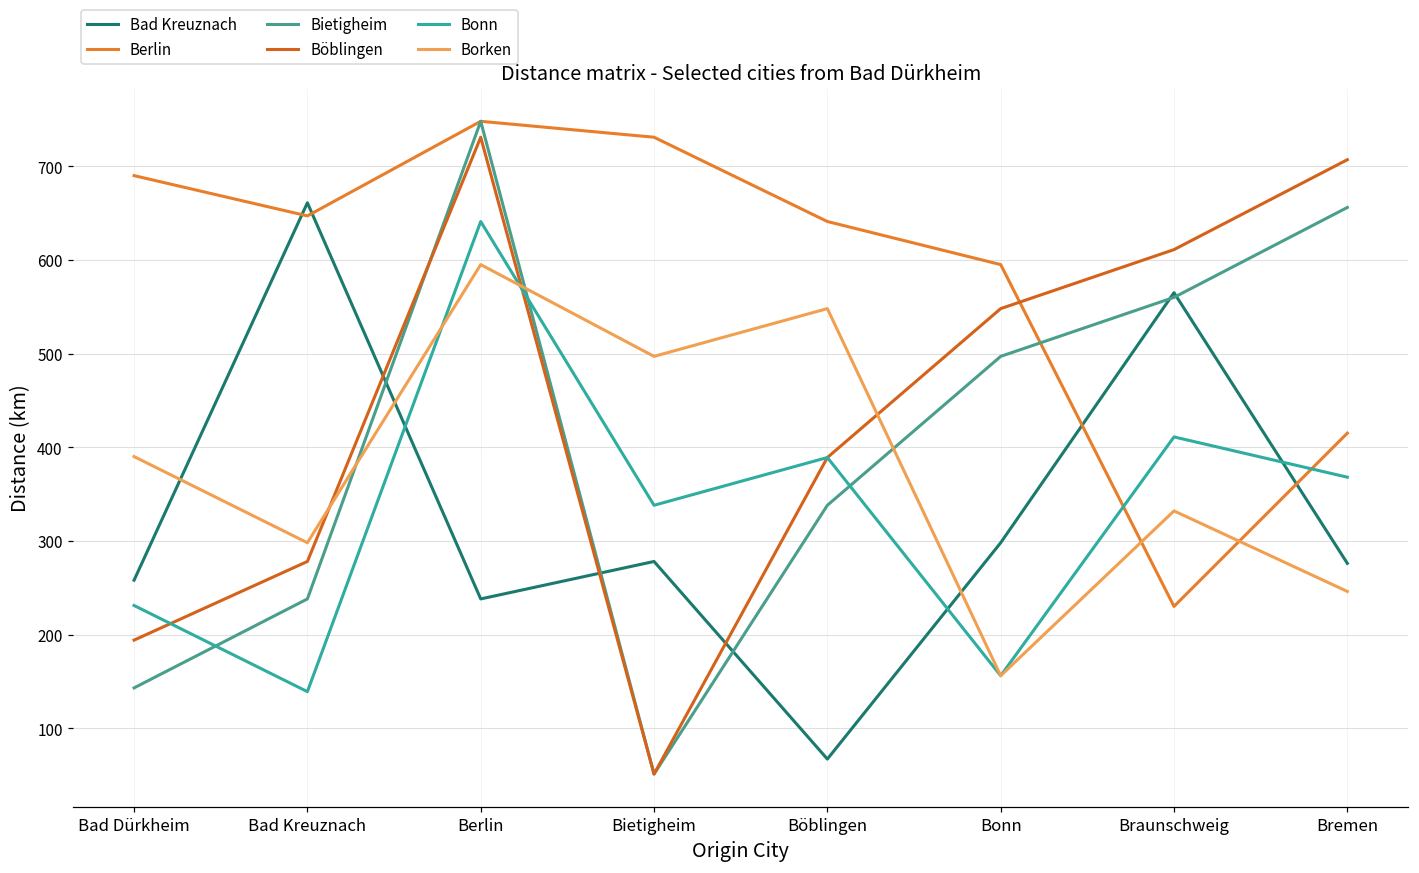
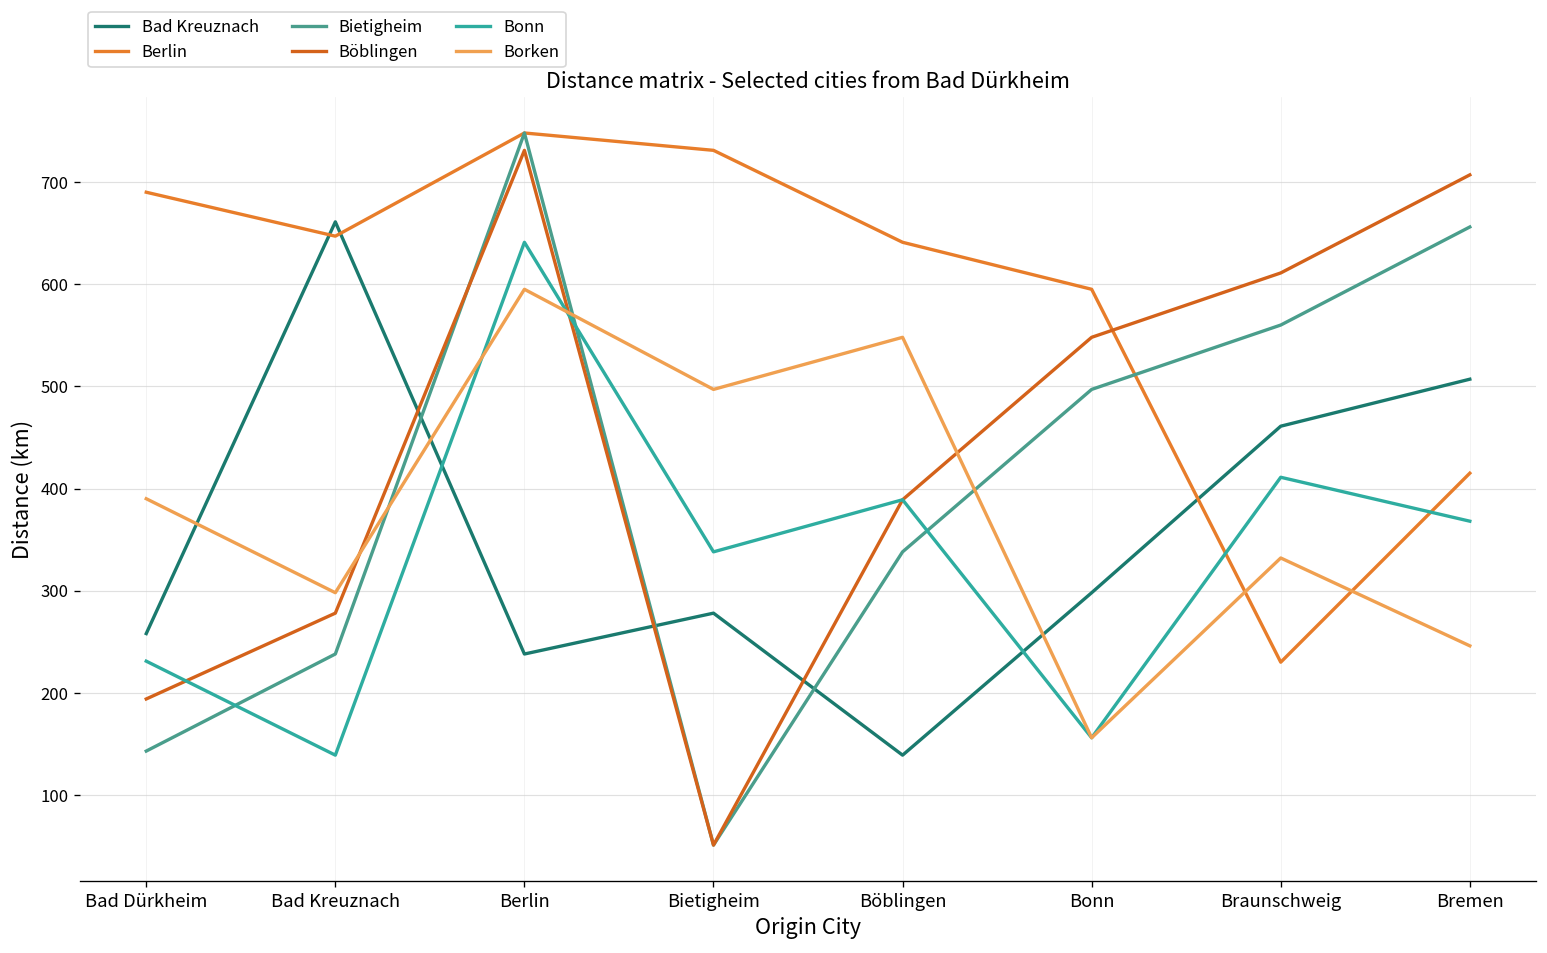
  {
    "Bad Kreuznach": {
      "Bad Dürkheim": 260,
      "Bad Kreuznach": 660,
      "Berlin": 240,
      "Bietigheim": 280,
-     "Böblingen": 70,
+     "Böblingen": 140,
      "Bonn": 300,
-     "Braunschweig": 570,
-     "Bremen": 280
+     "Braunschweig": 460,
+     "Bremen": 510
    }
  }
